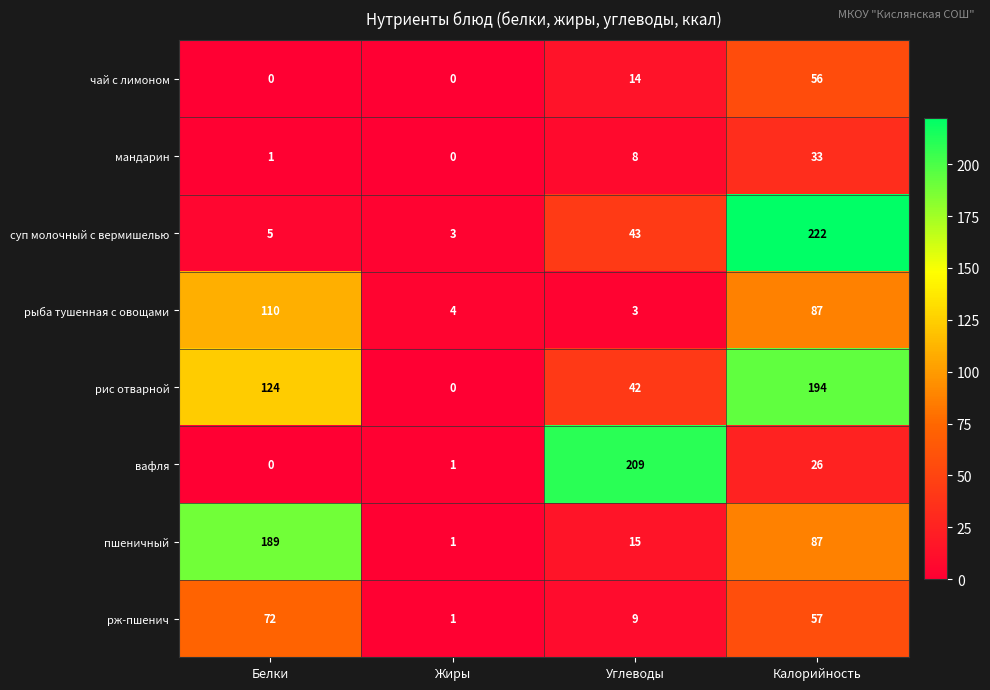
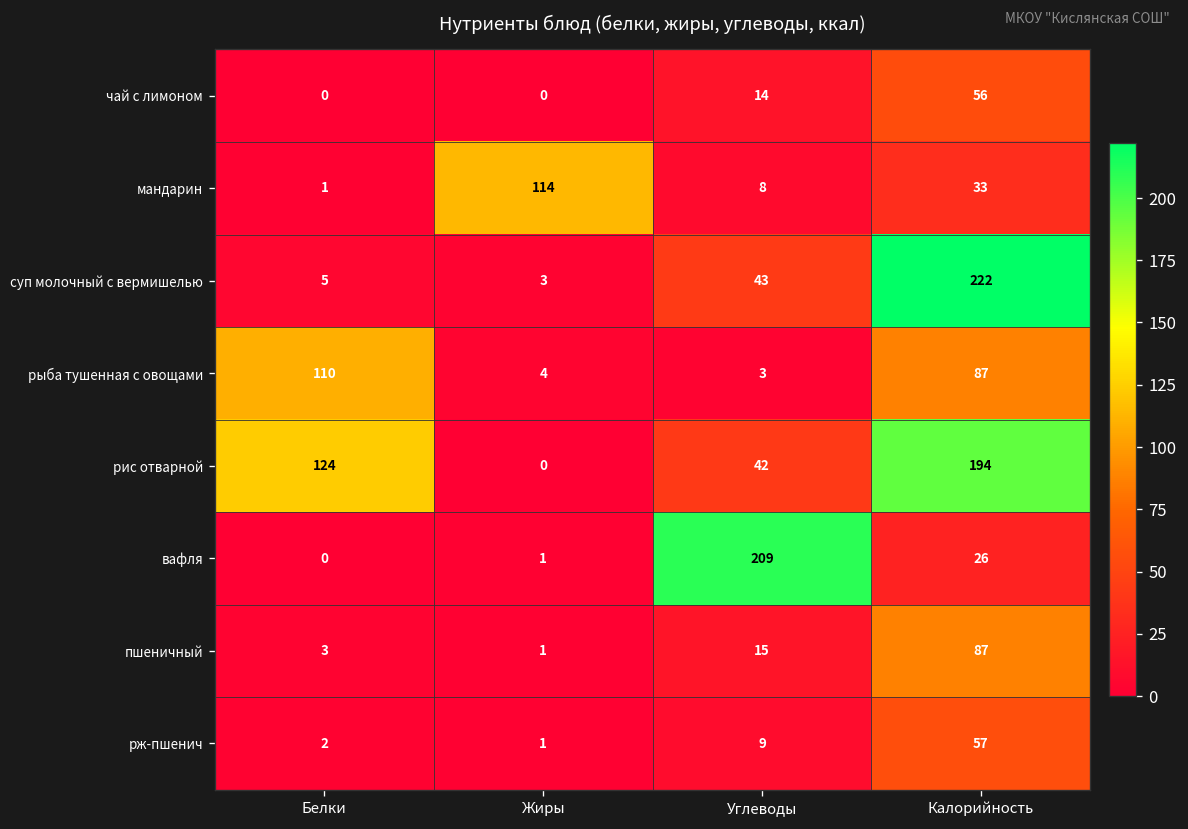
  {
    "чай с лимоном": {
      "Белки": 0,
      "Жиры": 0,
      "Углеводы": 14,
      "Калорийность": 56
    },
    "мандарин": {
      "Белки": 1,
-     "Жиры": 0,
+     "Жиры": 114,
      "Углеводы": 8,
      "Калорийность": 33
    },
    "суп молочный с вермишелью": {
      "Белки": 5,
      "Жиры": 3,
      "Углеводы": 43,
      "Калорийность": 222
    },
    "рыба тушенная с овощами": {
      "Белки": 110,
      "Жиры": 4,
      "Углеводы": 3,
      "Калорийность": 87
    },
    "рис отварной": {
      "Белки": 124,
      "Жиры": 0,
      "Углеводы": 42,
      "Калорийность": 194
    },
    "вафля": {
      "Белки": 0,
      "Жиры": 1,
      "Углеводы": 209,
      "Калорийность": 26
    },
    "пшеничный": {
-     "Белки": 189,
+     "Белки": 3,
      "Жиры": 1,
      "Углеводы": 15,
      "Калорийность": 87
    },
    "рж-пшенич": {
-     "Белки": 72,
+     "Белки": 2,
      "Жиры": 1,
      "Углеводы": 9,
      "Калорийность": 57
    }
  }
